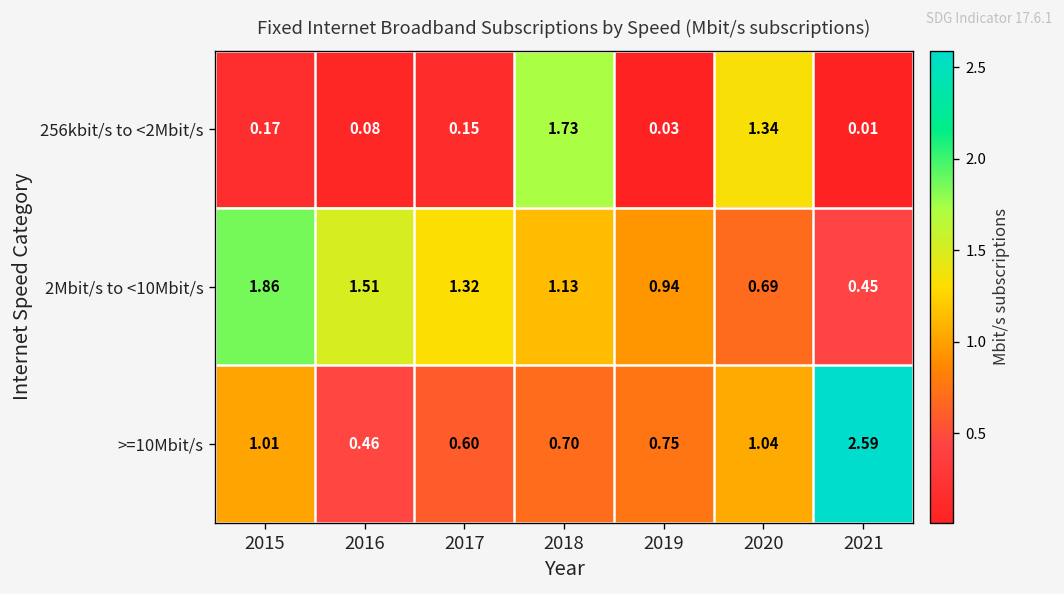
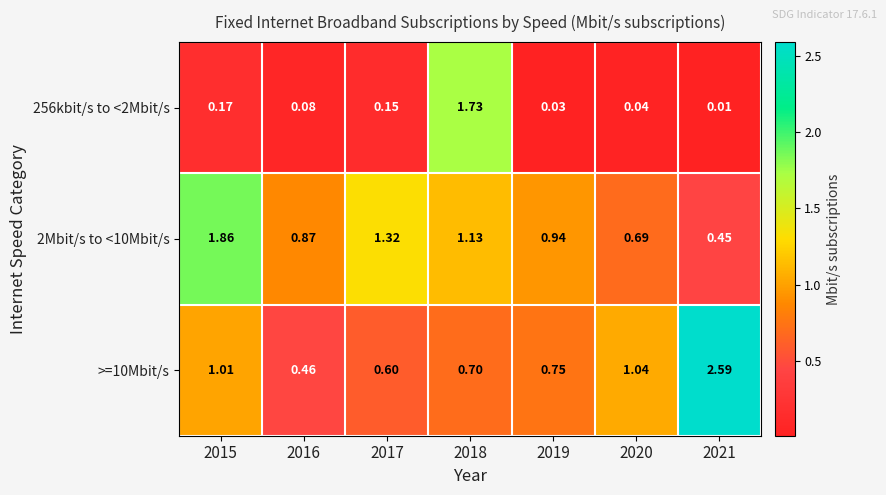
  {
    "256kbit/s to <2Mbit/s": {
      "2015": 0.17,
      "2016": 0.08,
      "2017": 0.15,
      "2018": 1.73,
      "2019": 0.03,
-     "2020": 1.34,
+     "2020": 0.04,
      "2021": 0.01
    },
    "2Mbit/s to <10Mbit/s": {
      "2015": 1.86,
-     "2016": 1.51,
+     "2016": 0.87,
      "2017": 1.32,
      "2018": 1.13,
      "2019": 0.94,
      "2020": 0.69,
      "2021": 0.45
    },
    ">=10Mbit/s": {
      "2015": 1.01,
      "2016": 0.46,
      "2017": 0.60,
      "2018": 0.70,
      "2019": 0.75,
      "2020": 1.04,
      "2021": 2.59
    }
  }
